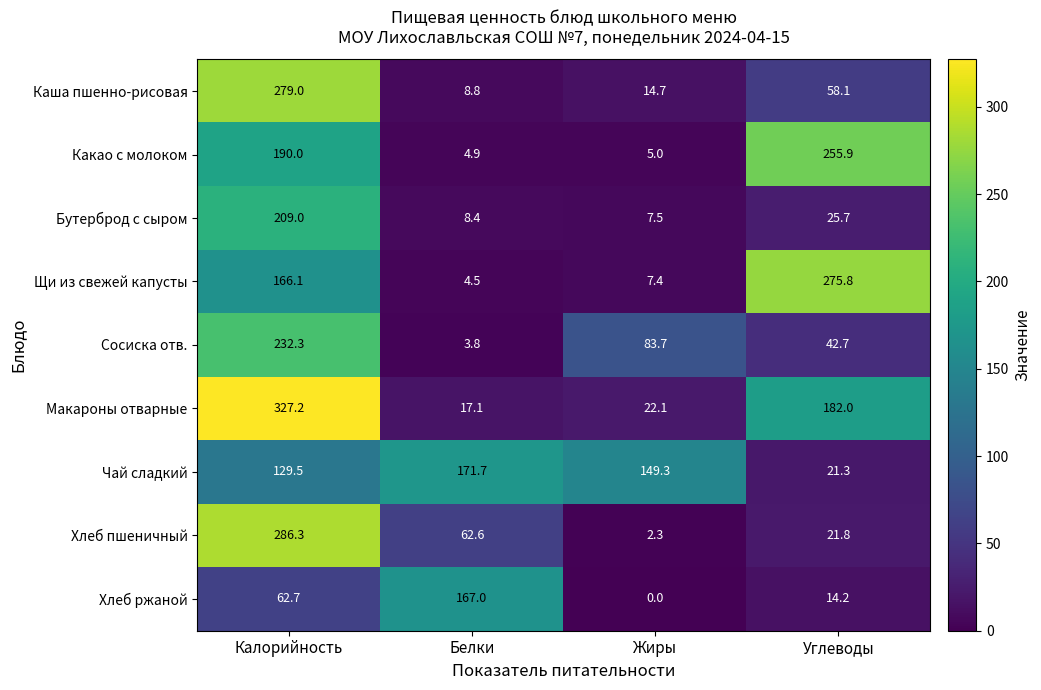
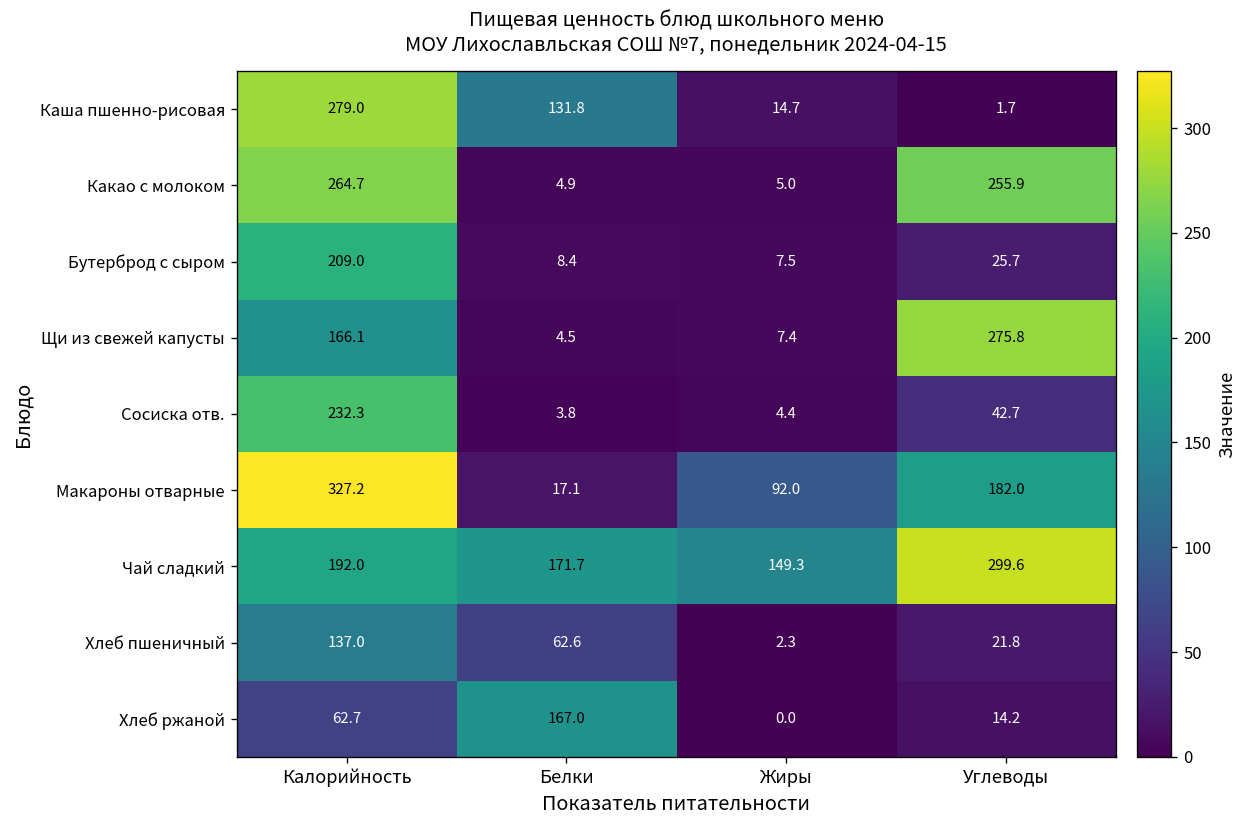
  {
    "Каша пшенно-рисовая": {
      "Калорийность": 279.0,
-     "Белки": 8.8,
+     "Белки": 131.8,
      "Жиры": 14.7,
-     "Углеводы": 58.1
+     "Углеводы": 1.7
    },
    "Какао с молоком": {
-     "Калорийность": 190.0,
+     "Калорийность": 264.7,
      "Белки": 4.9,
      "Жиры": 5.0,
      "Углеводы": 255.9
    },
    "Бутерброд с сыром": {
      "Калорийность": 209.0,
      "Белки": 8.4,
      "Жиры": 7.5,
      "Углеводы": 25.7
    },
    "Щи из свежей капусты": {
      "Калорийность": 166.1,
      "Белки": 4.5,
      "Жиры": 7.4,
      "Углеводы": 275.8
    },
    "Сосиска отв.": {
      "Калорийность": 232.3,
      "Белки": 3.8,
-     "Жиры": 83.7,
+     "Жиры": 4.4,
      "Углеводы": 42.7
    },
    "Макароны отварные": {
      "Калорийность": 327.2,
      "Белки": 17.1,
-     "Жиры": 22.1,
+     "Жиры": 92.0,
      "Углеводы": 182.0
    },
    "Чай сладкий": {
-     "Калорийность": 129.5,
+     "Калорийность": 192.0,
      "Белки": 171.7,
      "Жиры": 149.3,
-     "Углеводы": 21.3
+     "Углеводы": 299.6
    },
    "Хлеб пшеничный": {
-     "Калорийность": 286.3,
+     "Калорийность": 137.0,
      "Белки": 62.6,
      "Жиры": 2.3,
      "Углеводы": 21.8
    },
    "Хлеб ржаной": {
      "Калорийность": 62.7,
      "Белки": 167.0,
      "Жиры": 0.0,
      "Углеводы": 14.2
    }
  }
